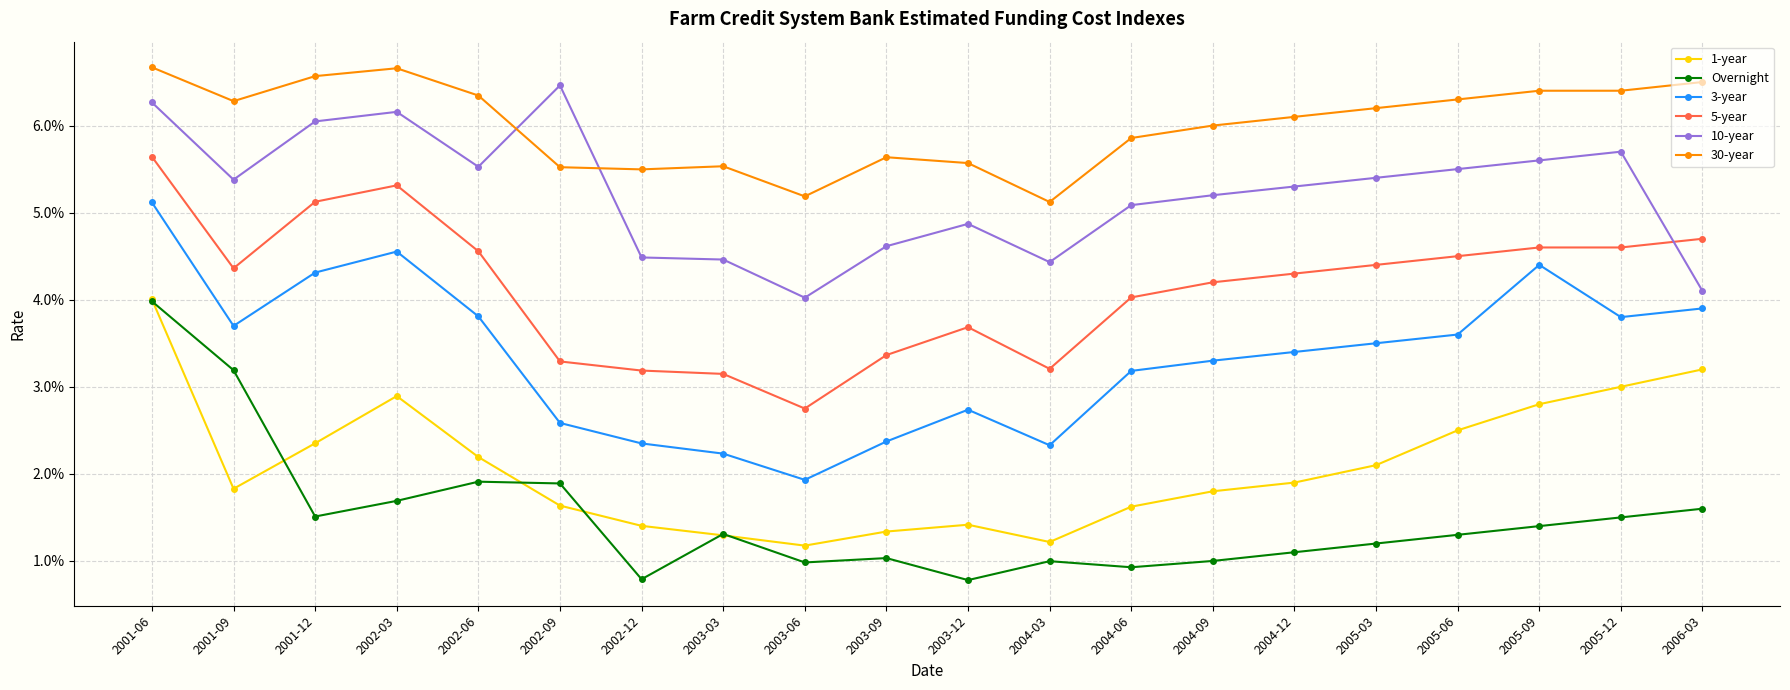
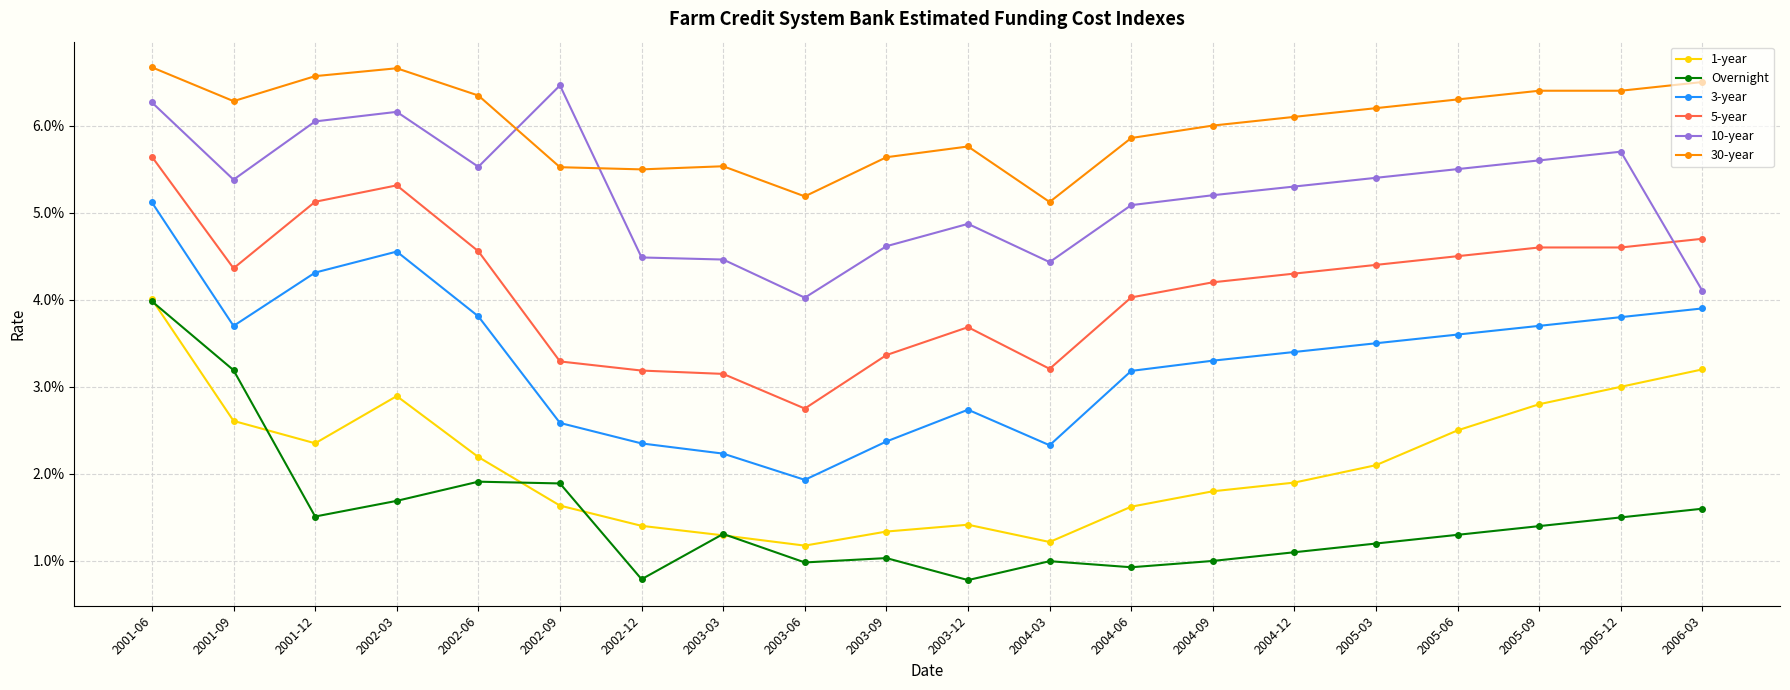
  {
    "1-year": {
-     "2001-09": "1.8%",
+     "2001-09": "2.6%",
      "2001-12": "2.4%",
      "2002-03": "2.9%",
      "2002-06": "2.2%",
      "2002-09": "1.6%",
      "2002-12": "1.4%",
      "2003-06": "1.2%",
      "2003-09": "1.3%",
      "2003-12": "1.4%",
      "2004-03": "1.2%",
      "2004-06": "1.6%",
      "2004-09": "1.8%",
      "2004-12": "1.9%",
      "2005-03": "2.1%",
      "2005-06": "2.5%",
      "2005-09": "2.8%",
      "2005-12": "3.0%",
      "2006-03": "3.2%"
    },
    "Overnight": {
      "2001-09": "3.2%",
      "2001-12": "1.5%",
      "2002-03": "1.7%",
      "2002-06": "1.9%",
      "2002-09": "1.9%",
      "2002-12": "0.8%",
      "2003-06": "1.0%",
      "2003-09": "1.0%",
      "2003-12": "0.8%",
      "2004-03": "1.0%",
      "2004-06": "0.9%",
      "2004-09": "1.0%",
      "2004-12": "1.1%",
      "2005-03": "1.2%",
      "2005-06": "1.3%",
      "2005-09": "1.4%",
      "2005-12": "1.5%",
      "2006-03": "1.6%"
    },
    "3-year": {
      "2001-06": "5.1%",
      "2001-09": "3.7%",
      "2001-12": "4.3%",
      "2002-03": "4.6%",
      "2002-06": "3.8%",
      "2002-09": "2.6%",
      "2002-12": "2.3%",
      "2003-03": "2.2%",
      "2003-06": "1.9%",
      "2003-09": "2.4%",
      "2003-12": "2.7%",
      "2004-03": "2.3%",
      "2004-06": "3.2%",
      "2004-09": "3.3%",
      "2004-12": "3.4%",
      "2005-03": "3.5%",
      "2005-06": "3.6%",
-     "2005-09": "4.4%",
+     "2005-09": "3.7%",
      "2005-12": "3.8%",
      "2006-03": "3.9%"
    },
    "5-year": {
      "2001-06": "5.6%",
      "2001-09": "4.4%",
      "2001-12": "5.1%",
      "2002-03": "5.3%",
      "2002-06": "4.6%",
      "2002-09": "3.3%",
      "2002-12": "3.2%",
      "2003-03": "3.1%",
      "2003-06": "2.8%",
      "2003-09": "3.4%",
      "2003-12": "3.7%",
      "2004-03": "3.2%",
      "2004-06": "4.0%",
      "2004-09": "4.2%",
      "2004-12": "4.3%",
      "2005-03": "4.4%",
      "2005-06": "4.5%",
      "2005-09": "4.6%",
      "2005-12": "4.6%",
      "2006-03": "4.7%"
    },
    "10-year": {
      "2001-06": "6.3%",
      "2001-09": "5.4%",
      "2001-12": "6.0%",
      "2002-03": "6.2%",
      "2002-06": "5.5%",
      "2002-09": "6.5%",
      "2002-12": "4.5%",
      "2003-03": "4.5%",
      "2003-06": "4.0%",
      "2003-09": "4.6%",
      "2003-12": "4.9%",
      "2004-03": "4.4%",
      "2004-06": "5.1%",
      "2004-09": "5.2%",
      "2004-12": "5.3%",
      "2005-03": "5.4%",
      "2005-06": "5.5%",
      "2005-09": "5.6%",
      "2005-12": "5.7%",
      "2006-03": "4.1%"
    },
    "30-year": {
      "2001-06": "6.7%",
      "2001-09": "6.3%",
      "2001-12": "6.6%",
      "2002-03": "6.7%",
      "2002-06": "6.3%",
      "2002-09": "5.5%",
      "2002-12": "5.5%",
      "2003-03": "5.5%",
      "2003-06": "5.2%",
      "2003-09": "5.6%",
-     "2003-12": "5.6%",
+     "2003-12": "5.8%",
      "2004-03": "5.1%",
      "2004-06": "5.9%",
      "2004-09": "6.0%",
      "2004-12": "6.1%",
      "2005-03": "6.2%",
      "2005-06": "6.3%",
      "2005-09": "6.4%",
      "2005-12": "6.4%"
    }
  }
